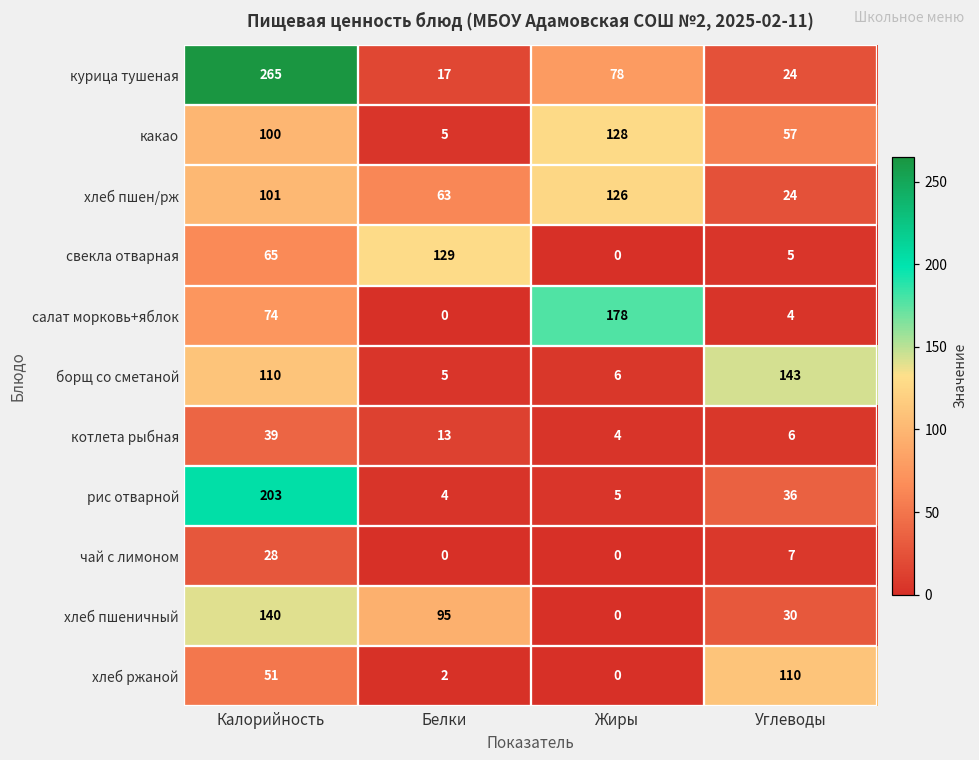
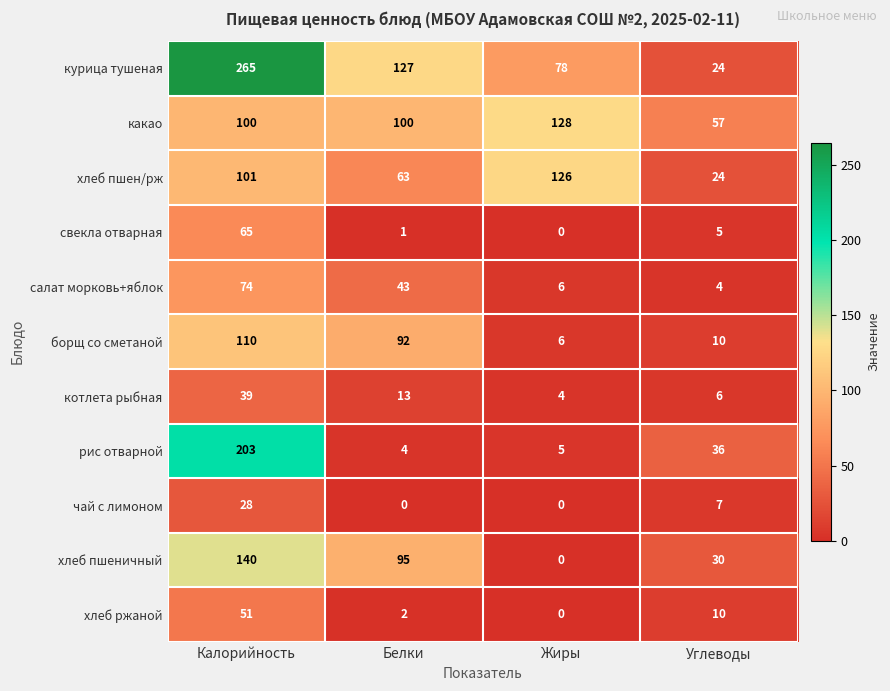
  {
    "курица тушеная": {
      "Калорийность": 265,
-     "Белки": 17,
+     "Белки": 127,
      "Жиры": 78,
      "Углеводы": 24
    },
    "какао": {
      "Калорийность": 100,
-     "Белки": 5,
+     "Белки": 100,
      "Жиры": 128,
      "Углеводы": 57
    },
    "хлеб пшен/рж": {
      "Калорийность": 101,
      "Белки": 63,
      "Жиры": 126,
      "Углеводы": 24
    },
    "свекла отварная": {
      "Калорийность": 65,
-     "Белки": 129,
+     "Белки": 1,
      "Жиры": 0,
      "Углеводы": 5
    },
    "салат морковь+яблок": {
      "Калорийность": 74,
-     "Белки": 0,
-     "Жиры": 178,
+     "Белки": 43,
+     "Жиры": 6,
      "Углеводы": 4
    },
    "борщ со сметаной": {
      "Калорийность": 110,
-     "Белки": 5,
+     "Белки": 92,
      "Жиры": 6,
-     "Углеводы": 143
+     "Углеводы": 10
    },
    "котлета рыбная": {
      "Калорийность": 39,
      "Белки": 13,
      "Жиры": 4,
      "Углеводы": 6
    },
    "рис отварной": {
      "Калорийность": 203,
      "Белки": 4,
      "Жиры": 5,
      "Углеводы": 36
    },
    "чай с лимоном": {
      "Калорийность": 28,
      "Белки": 0,
      "Жиры": 0,
      "Углеводы": 7
    },
    "хлеб пшеничный": {
      "Калорийность": 140,
      "Белки": 95,
      "Жиры": 0,
      "Углеводы": 30
    },
    "хлеб ржаной": {
      "Калорийность": 51,
      "Белки": 2,
      "Жиры": 0,
-     "Углеводы": 110
+     "Углеводы": 10
    }
  }
